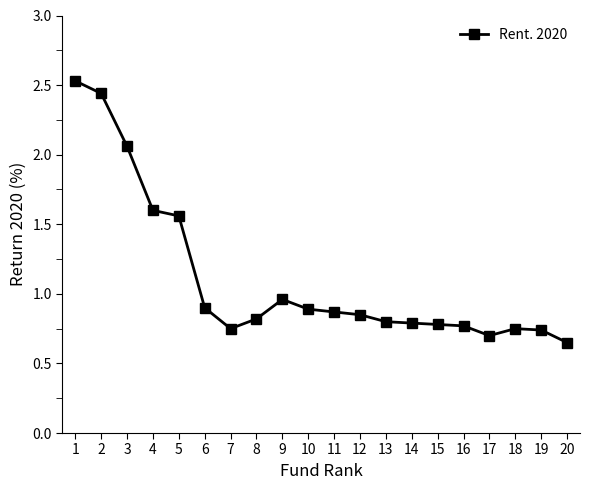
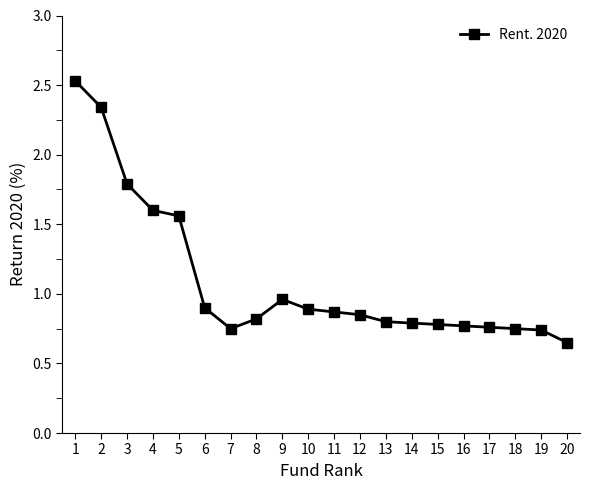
  {
    "1": 2.53,
-   "2": 2.44,
-   "3": 2.06,
+   "2": 2.34,
+   "3": 1.79,
    "4": 1.60,
    "5": 1.56,
    "6": 0.90,
    "7": 0.75,
    "8": 0.82,
    "9": 0.96,
    "10": 0.89,
    "11": 0.87,
    "12": 0.85,
    "13": 0.80,
    "14": 0.79,
    "15": 0.78,
    "16": 0.77,
-   "17": 0.70,
+   "17": 0.76,
    "18": 0.75,
    "19": 0.74,
    "20": 0.65
  }
